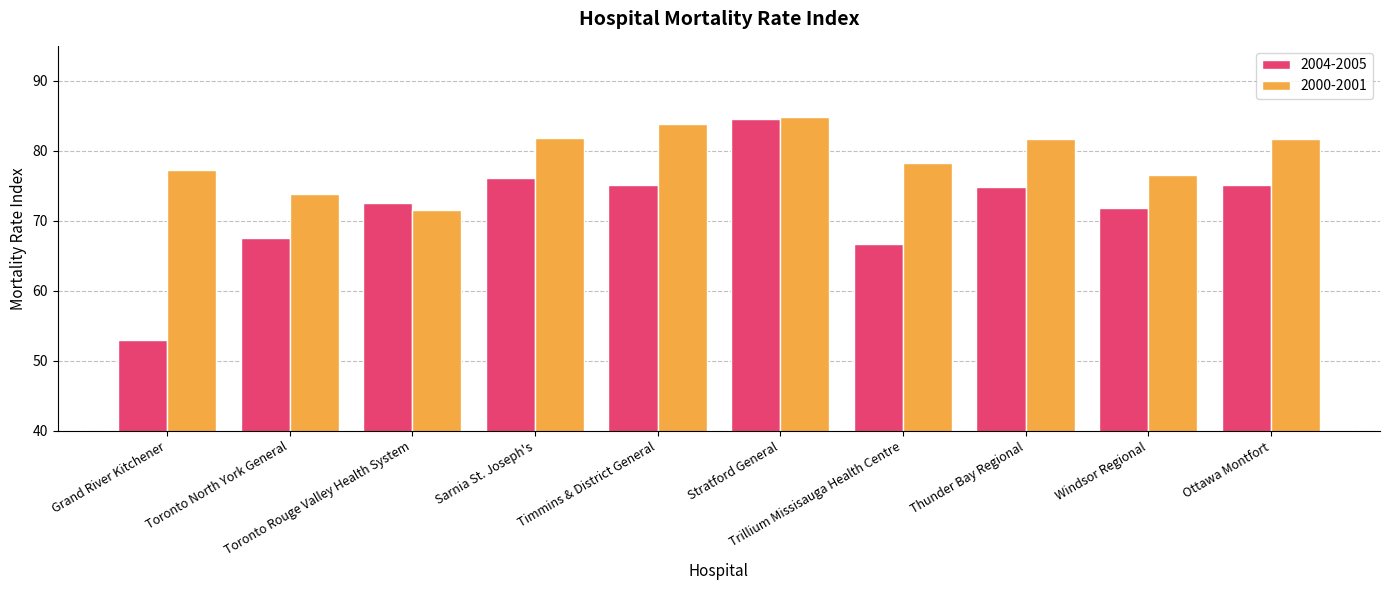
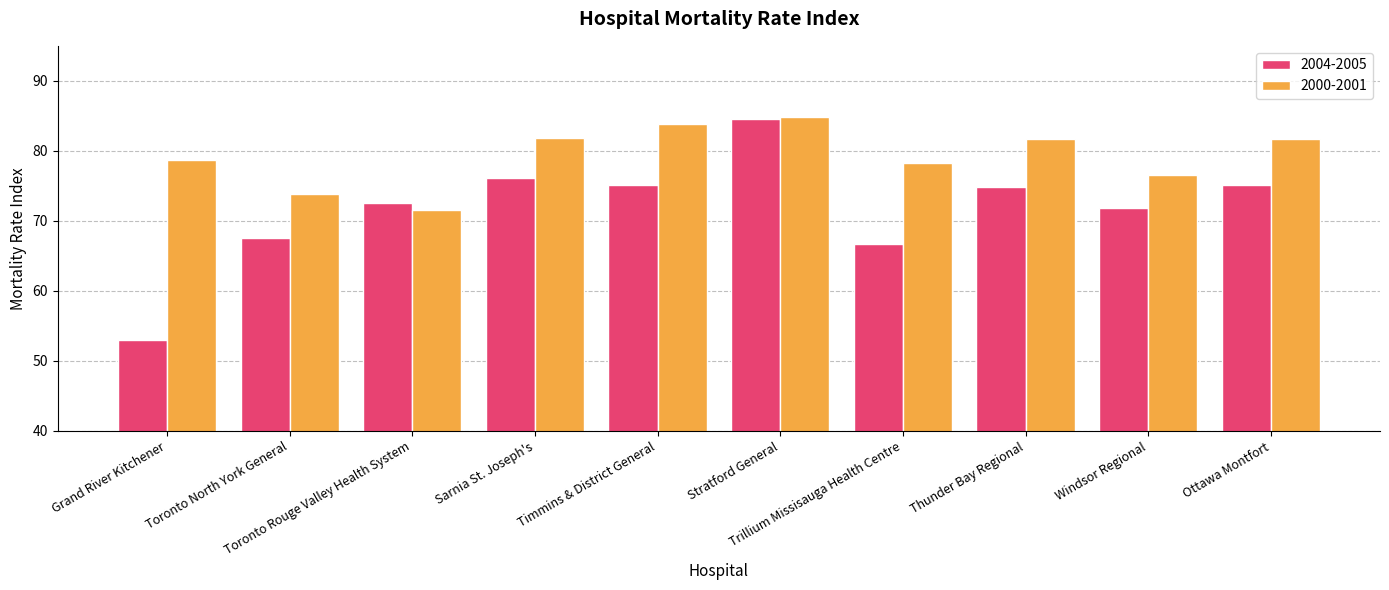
  {
    "2004-2005": {
      "Grand River Kitchener": 53,
      "Toronto North York General": 68,
      "Toronto Rouge Valley Health System": 73,
      "Sarnia St. Joseph's": 76,
      "Timmins & District General": 75,
      "Stratford General": 85,
      "Trillium Missisauga Health Centre": 67,
      "Thunder Bay Regional": 75,
      "Windsor Regional": 72,
      "Ottawa Montfort": 75
    },
    "2000-2001": {
-     "Grand River Kitchener": 77,
+     "Grand River Kitchener": 79,
      "Toronto North York General": 74,
      "Toronto Rouge Valley Health System": 72,
      "Sarnia St. Joseph's": 82,
      "Timmins & District General": 84,
      "Stratford General": 85,
      "Trillium Missisauga Health Centre": 78,
      "Thunder Bay Regional": 82,
      "Windsor Regional": 77,
      "Ottawa Montfort": 82
    }
  }
